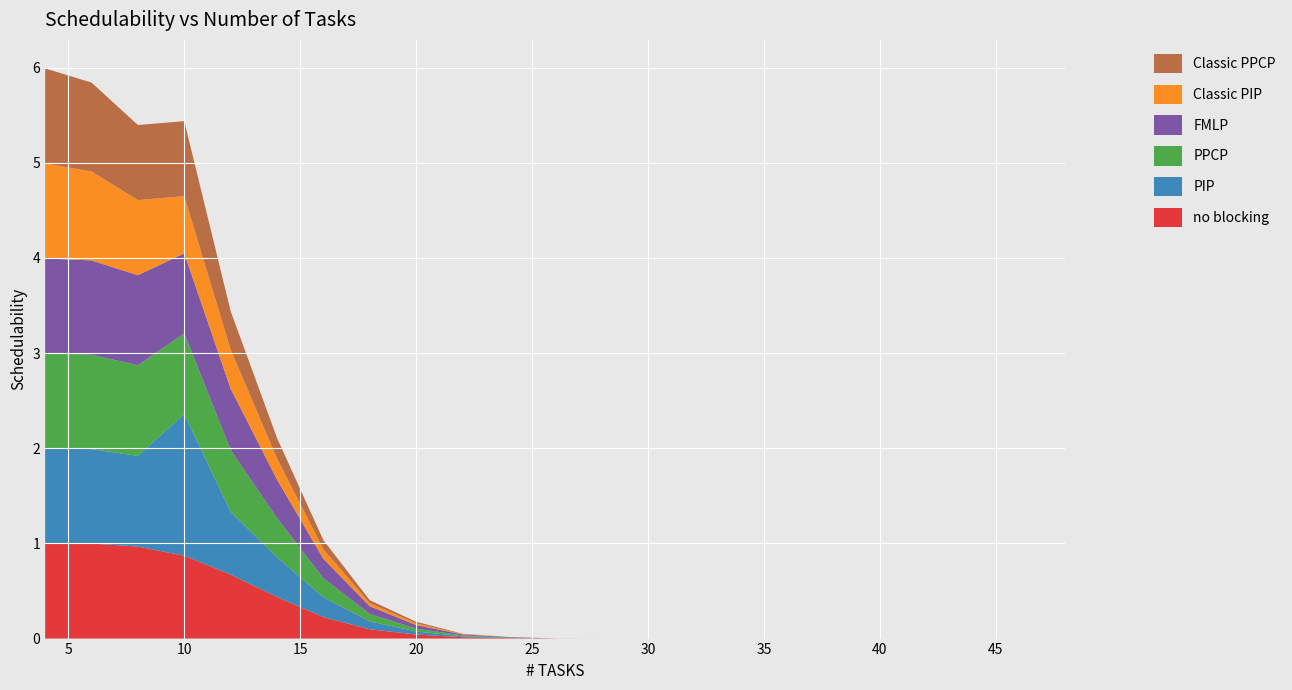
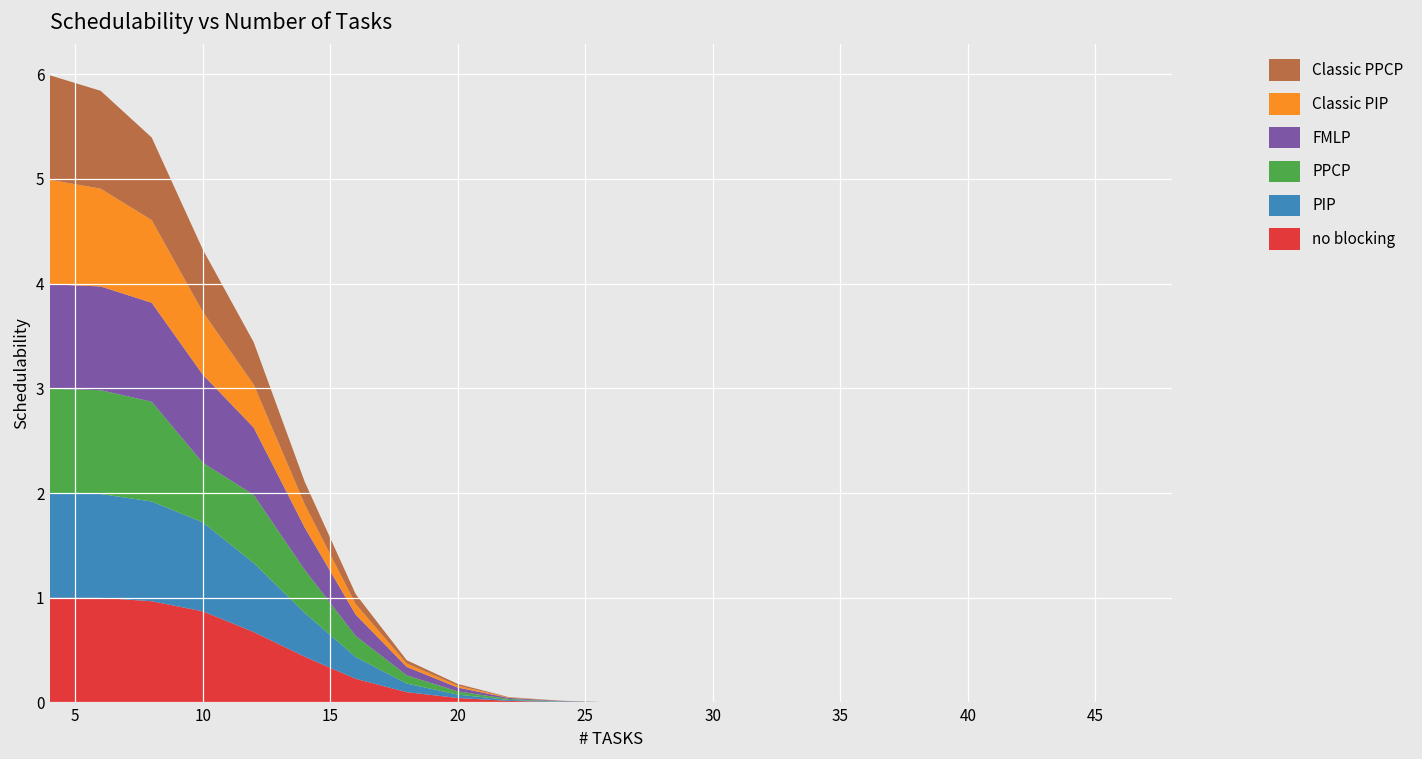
  {
    "no blocking": {
      "10": 0.9,
      "20": 0.0
    },
    "PIP": {
-     "10": 1.5,
+     "10": 0.9,
      "20": 0.0
    },
    "PPCP": {
-     "10": 0.8,
+     "10": 0.6,
      "20": 0.0
    },
    "FMLP": {
      "10": 0.8
    },
    "Classic PIP": {
      "10": 0.6
    },
    "Classic PPCP": {
-     "10": 0.8
+     "10": 0.6
    }
  }
